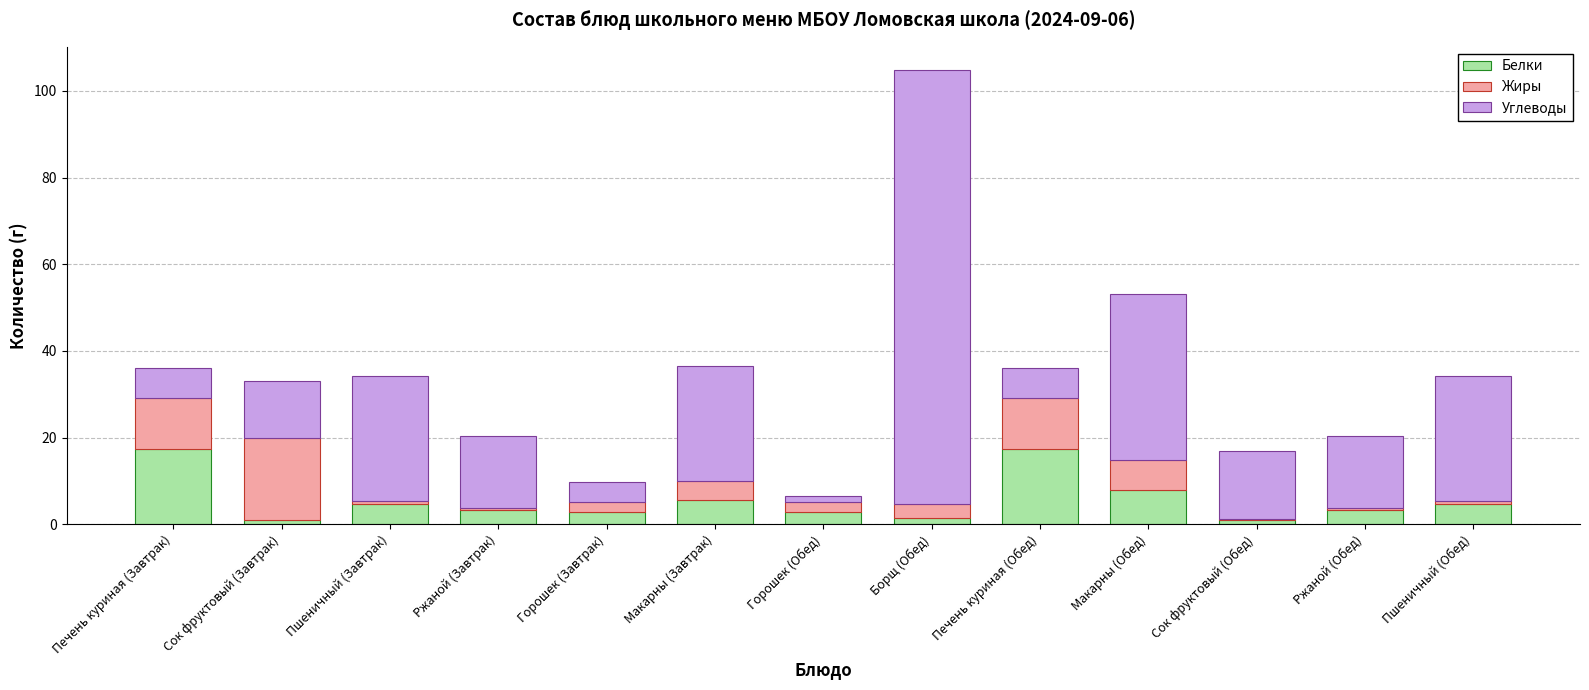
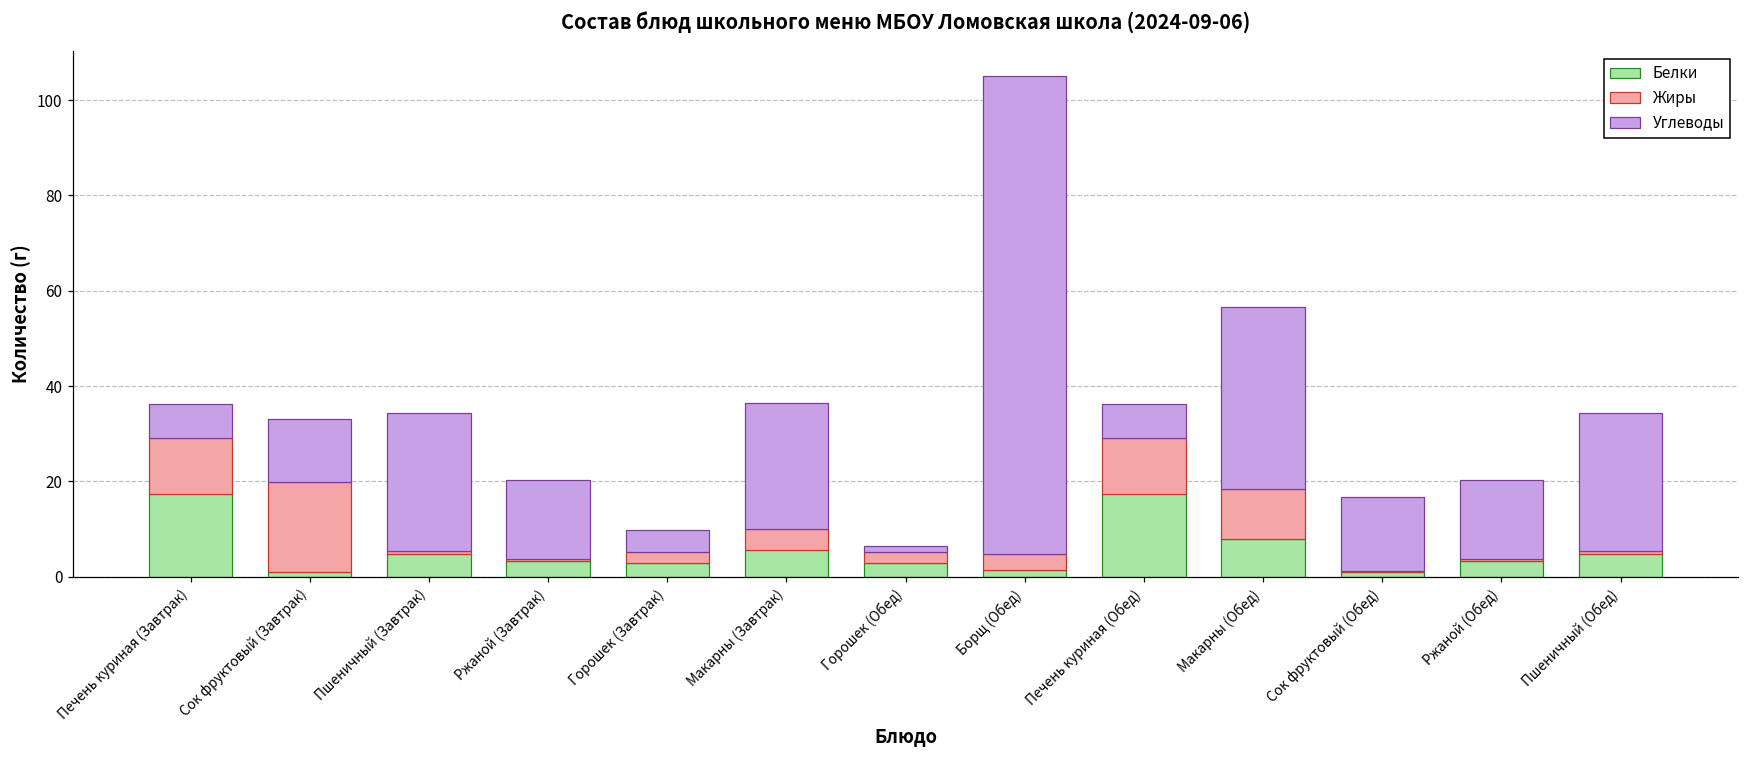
  {
    "Белки": {
      "Печень куриная (Завтрак)": 17,
      "Сок фруктовый (Завтрак)": 1,
      "Пшеничный (Завтрак)": 5,
      "Ржаной (Завтрак)": 3,
      "Горошек (Завтрак)": 3,
      "Макарны (Завтрак)": 6,
      "Горошек (Обед)": 3,
      "Борщ (Обед)": 1,
      "Печень куриная (Обед)": 17,
      "Макарны (Обед)": 8,
      "Сок фруктовый (Обед)": 1,
      "Ржаной (Обед)": 3,
      "Пшеничный (Обед)": 5
    },
    "Жиры": {
      "Печень куриная (Завтрак)": 12,
      "Сок фруктовый (Завтрак)": 19,
      "Пшеничный (Завтрак)": 1,
      "Горошек (Завтрак)": 2,
      "Макарны (Завтрак)": 5,
      "Горошек (Обед)": 2,
      "Борщ (Обед)": 3,
      "Печень куриная (Обед)": 12,
-     "Макарны (Обед)": 7,
+     "Макарны (Обед)": 11,
      "Пшеничный (Обед)": 1
    },
    "Углеводы": {
      "Печень куриная (Завтрак)": 7,
      "Сок фруктовый (Завтрак)": 13,
      "Пшеничный (Завтрак)": 29,
      "Ржаной (Завтрак)": 17,
      "Горошек (Завтрак)": 5,
      "Макарны (Завтрак)": 26,
      "Горошек (Обед)": 1,
      "Борщ (Обед)": 100,
      "Печень куриная (Обед)": 7,
      "Макарны (Обед)": 38,
      "Сок фруктовый (Обед)": 16,
      "Ржаной (Обед)": 17,
      "Пшеничный (Обед)": 29
    }
  }
